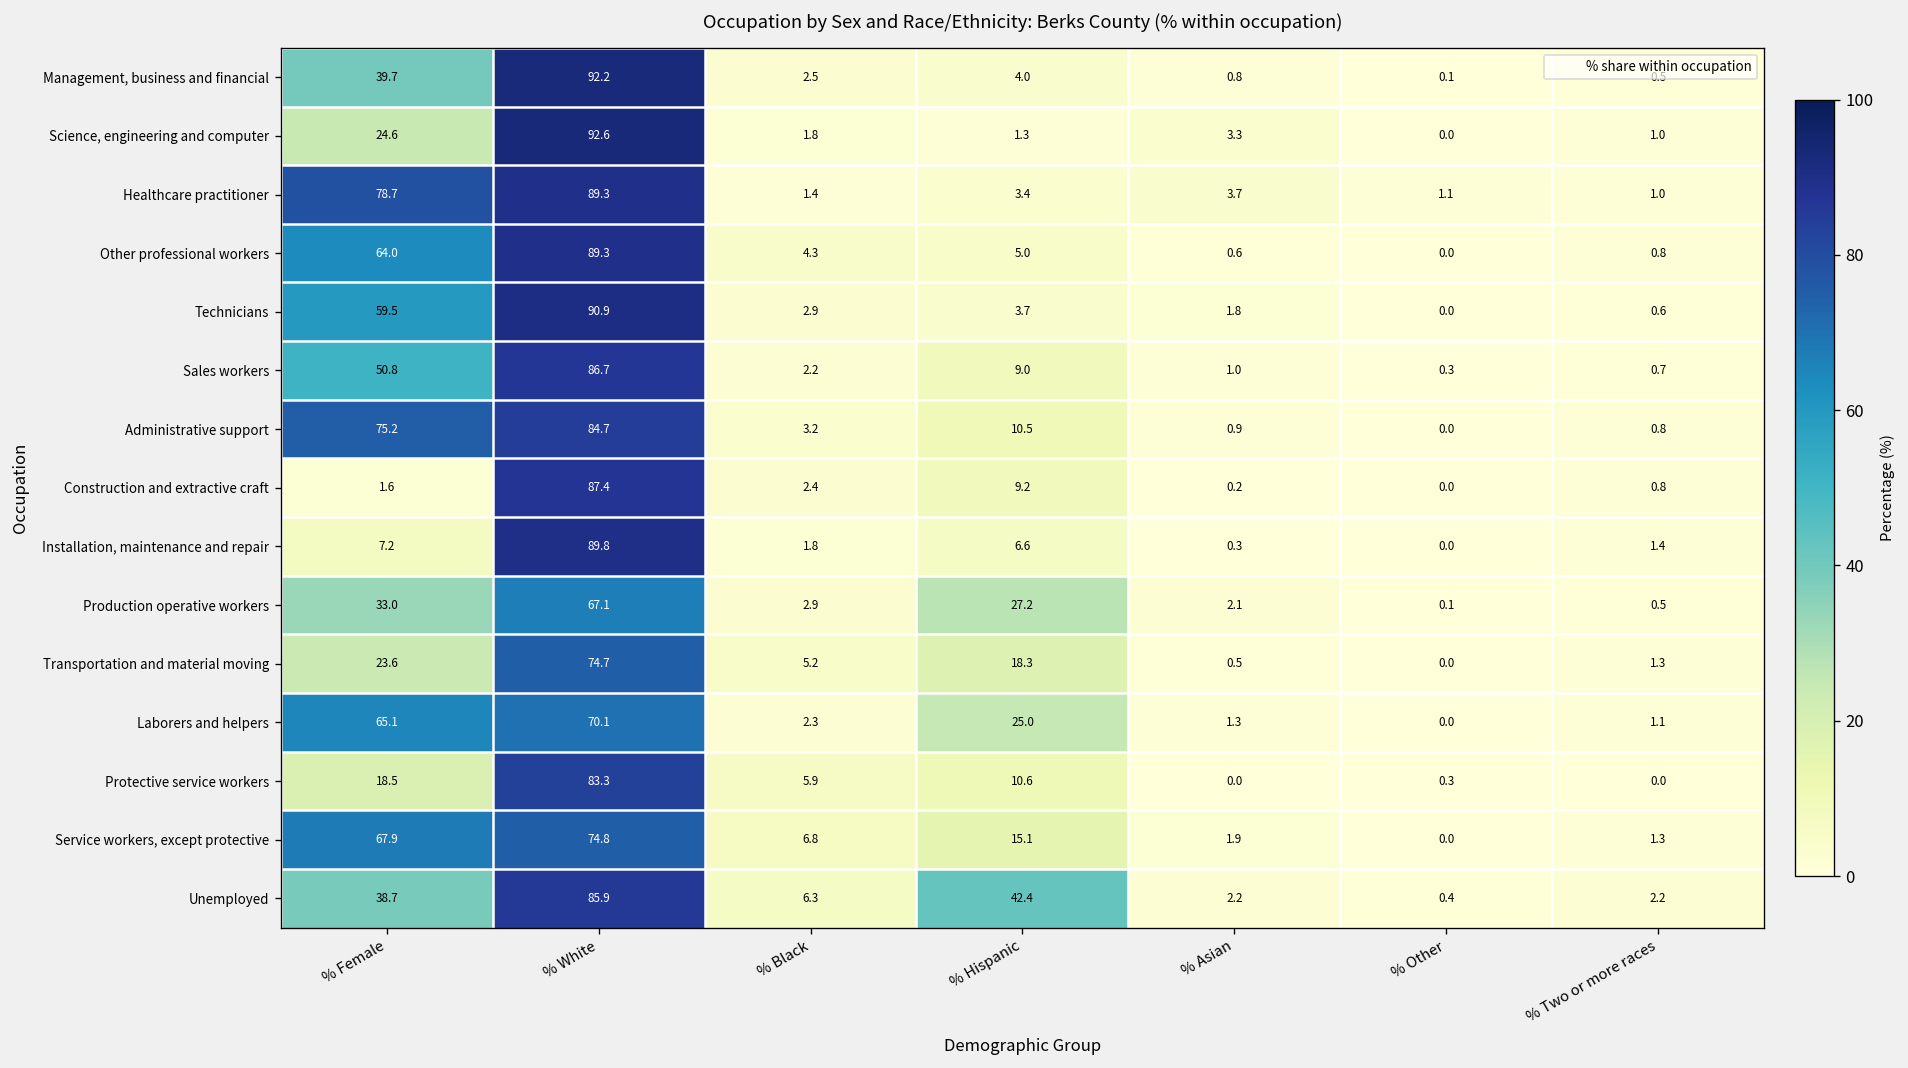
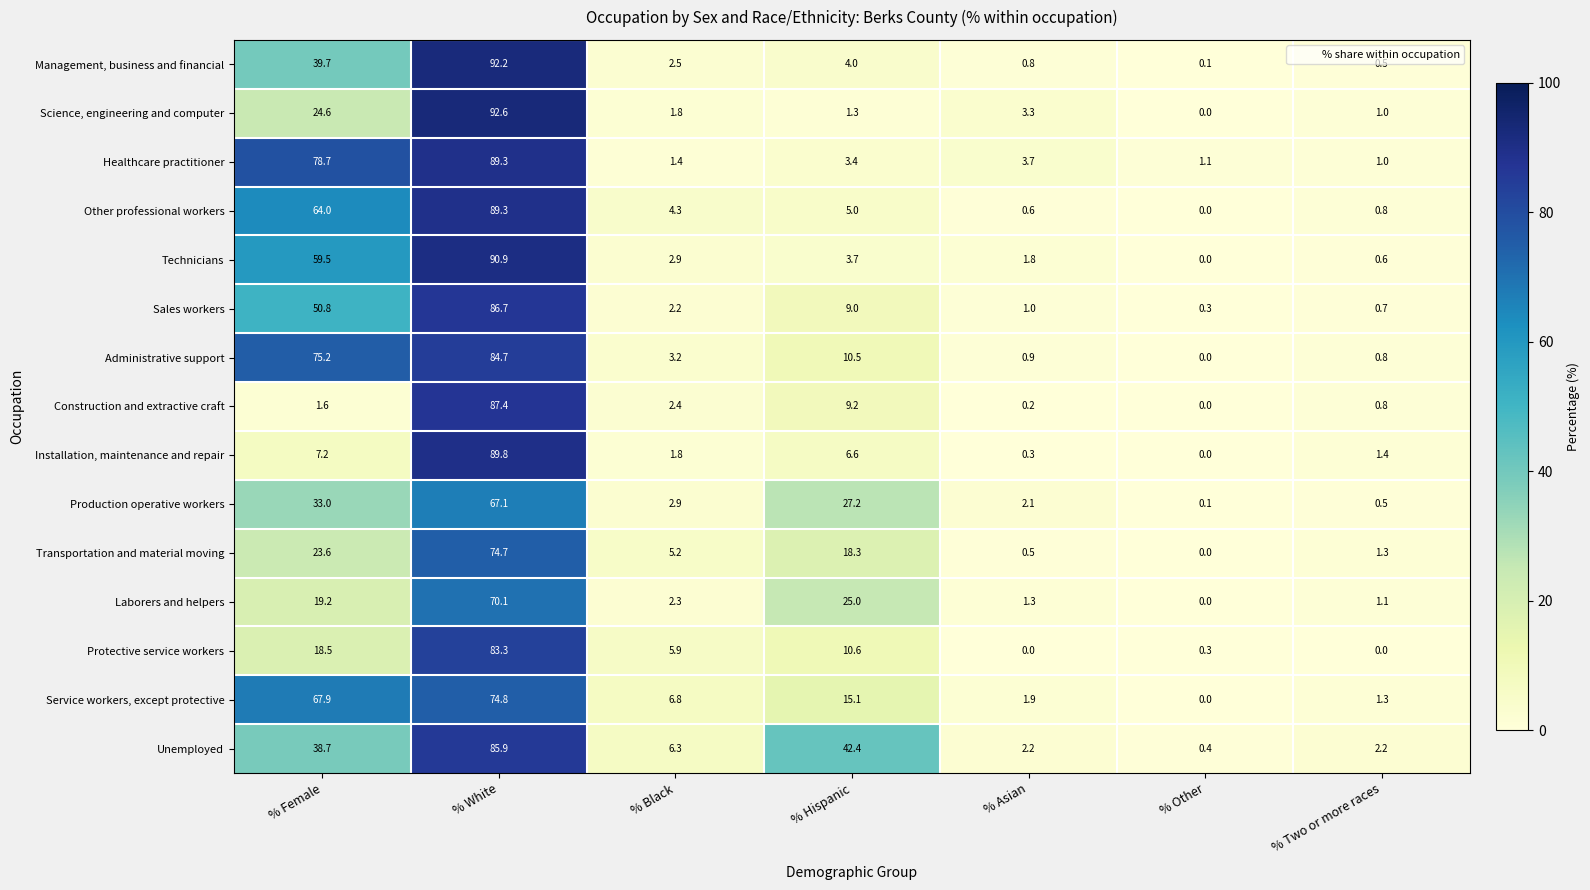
  {
    "Management, business and financial": {
      "% Female": 39.7,
      "% White": 92.2,
      "% Black": 2.5,
      "% Hispanic": 4.0,
      "% Asian": 0.8,
      "% Other": 0.1
    },
    "Science, engineering and computer": {
      "% Female": 24.6,
      "% White": 92.6,
      "% Black": 1.8,
      "% Hispanic": 1.3,
      "% Asian": 3.3,
      "% Other": 0.0,
      "% Two or more races": 1.0
    },
    "Healthcare practitioner": {
      "% Female": 78.7,
      "% White": 89.3,
      "% Black": 1.4,
      "% Hispanic": 3.4,
      "% Asian": 3.7,
      "% Other": 1.1,
      "% Two or more races": 1.0
    },
    "Other professional workers": {
      "% Female": 64.0,
      "% White": 89.3,
      "% Black": 4.3,
      "% Hispanic": 5.0,
      "% Asian": 0.6,
      "% Other": 0.0,
      "% Two or more races": 0.8
    },
    "Technicians": {
      "% Female": 59.5,
      "% White": 90.9,
      "% Black": 2.9,
      "% Hispanic": 3.7,
      "% Asian": 1.8,
      "% Other": 0.0,
      "% Two or more races": 0.6
    },
    "Sales workers": {
      "% Female": 50.8,
      "% White": 86.7,
      "% Black": 2.2,
      "% Hispanic": 9.0,
      "% Asian": 1.0,
      "% Other": 0.3,
      "% Two or more races": 0.7
    },
    "Administrative support": {
      "% Female": 75.2,
      "% White": 84.7,
      "% Black": 3.2,
      "% Hispanic": 10.5,
      "% Asian": 0.9,
      "% Other": 0.0,
      "% Two or more races": 0.8
    },
    "Construction and extractive craft": {
      "% Female": 1.6,
      "% White": 87.4,
      "% Black": 2.4,
      "% Hispanic": 9.2,
      "% Asian": 0.2,
      "% Other": 0.0,
      "% Two or more races": 0.8
    },
    "Installation, maintenance and repair": {
      "% Female": 7.2,
      "% White": 89.8,
      "% Black": 1.8,
      "% Hispanic": 6.6,
      "% Asian": 0.3,
      "% Other": 0.0,
      "% Two or more races": 1.4
    },
    "Production operative workers": {
      "% Female": 33.0,
      "% White": 67.1,
      "% Black": 2.9,
      "% Hispanic": 27.2,
      "% Asian": 2.1,
      "% Other": 0.1,
      "% Two or more races": 0.5
    },
    "Transportation and material moving": {
      "% Female": 23.6,
      "% White": 74.7,
      "% Black": 5.2,
      "% Hispanic": 18.3,
      "% Asian": 0.5,
      "% Other": 0.0,
      "% Two or more races": 1.3
    },
    "Laborers and helpers": {
-     "% Female": 65.1,
+     "% Female": 19.2,
      "% White": 70.1,
      "% Black": 2.3,
      "% Hispanic": 25.0,
      "% Asian": 1.3,
      "% Other": 0.0,
      "% Two or more races": 1.1
    },
    "Protective service workers": {
      "% Female": 18.5,
      "% White": 83.3,
      "% Black": 5.9,
      "% Hispanic": 10.6,
      "% Asian": 0.0,
      "% Other": 0.3,
      "% Two or more races": 0.0
    },
    "Service workers, except protective": {
      "% Female": 67.9,
      "% White": 74.8,
      "% Black": 6.8,
      "% Hispanic": 15.1,
      "% Asian": 1.9,
      "% Other": 0.0,
      "% Two or more races": 1.3
    },
    "Unemployed": {
      "% Female": 38.7,
      "% White": 85.9,
      "% Black": 6.3,
      "% Hispanic": 42.4,
      "% Asian": 2.2,
      "% Other": 0.4,
      "% Two or more races": 2.2
    }
  }
